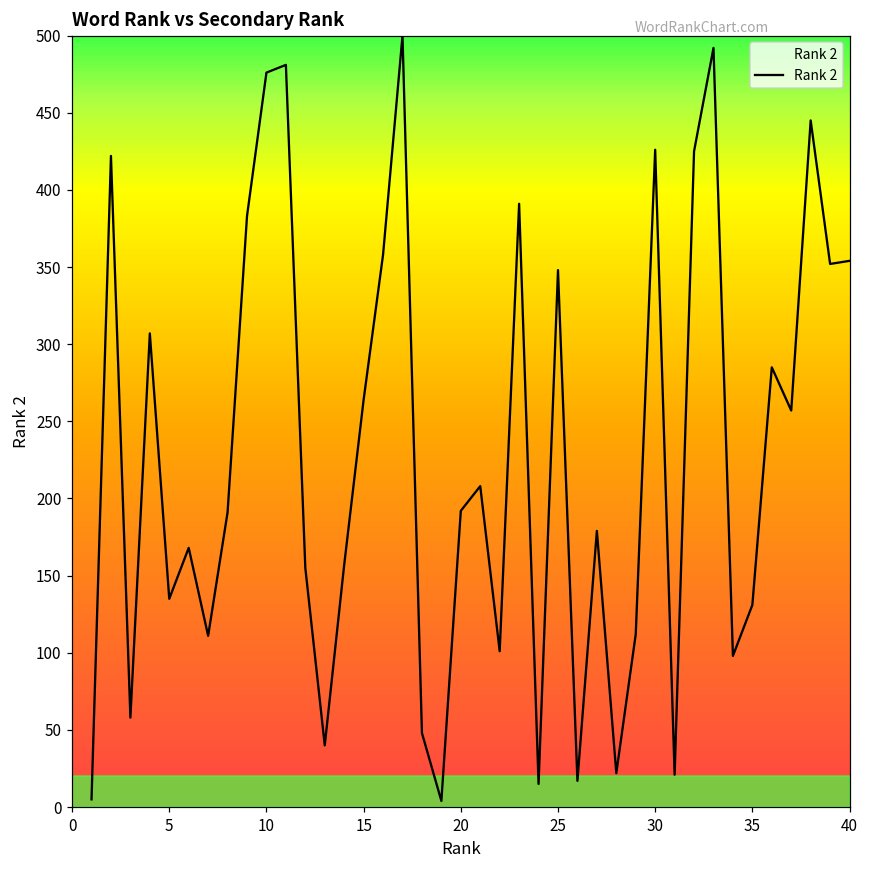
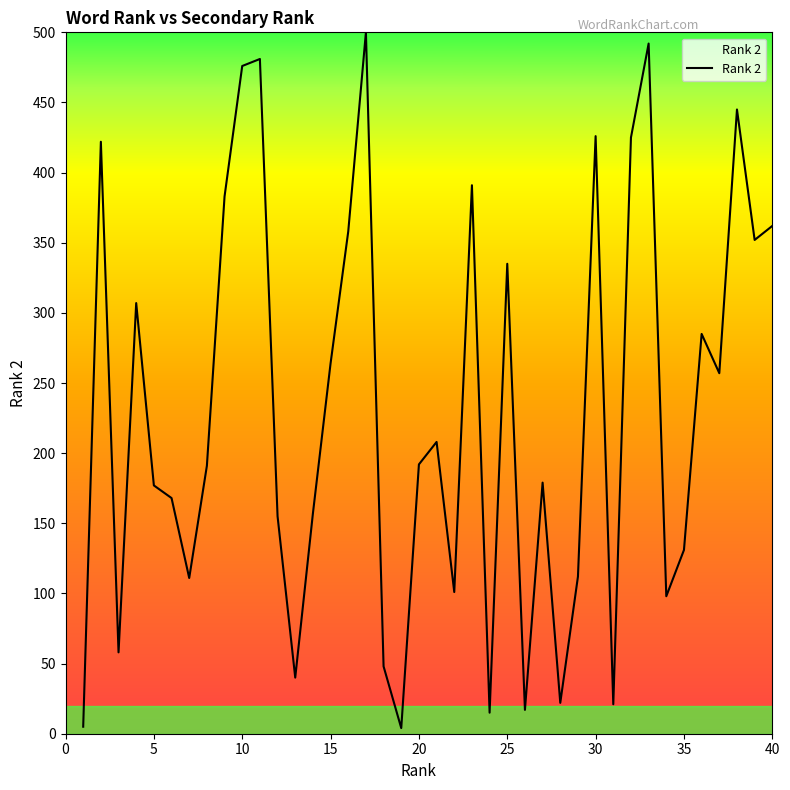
  {
-   "5": 135,
+   "5": 177,
    "10": 476,
    "15": 264,
    "20": 192,
-   "25": 348,
+   "25": 335,
    "30": 426,
    "35": 131,
-   "40": 354
+   "40": 362
  }
